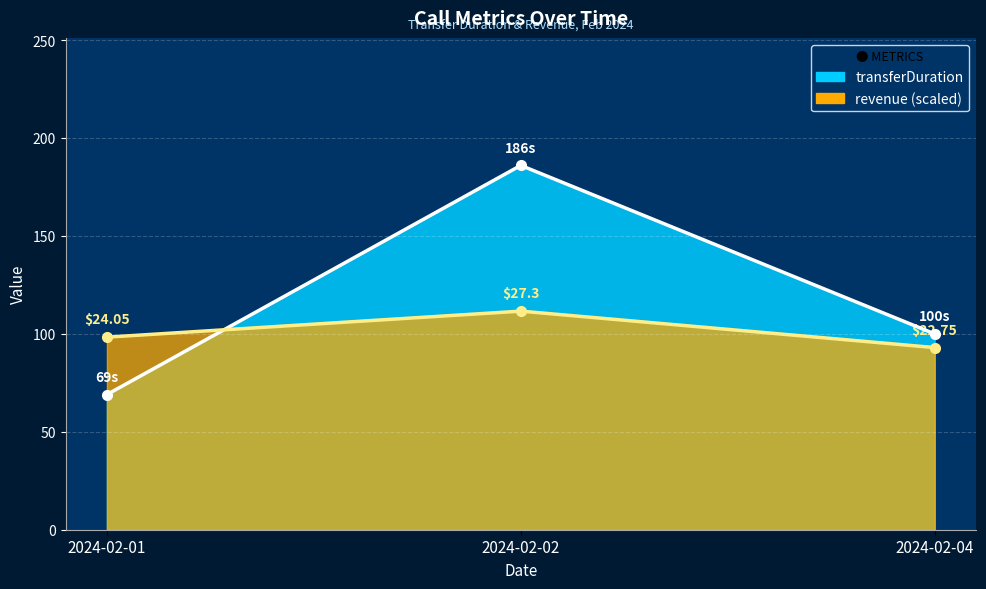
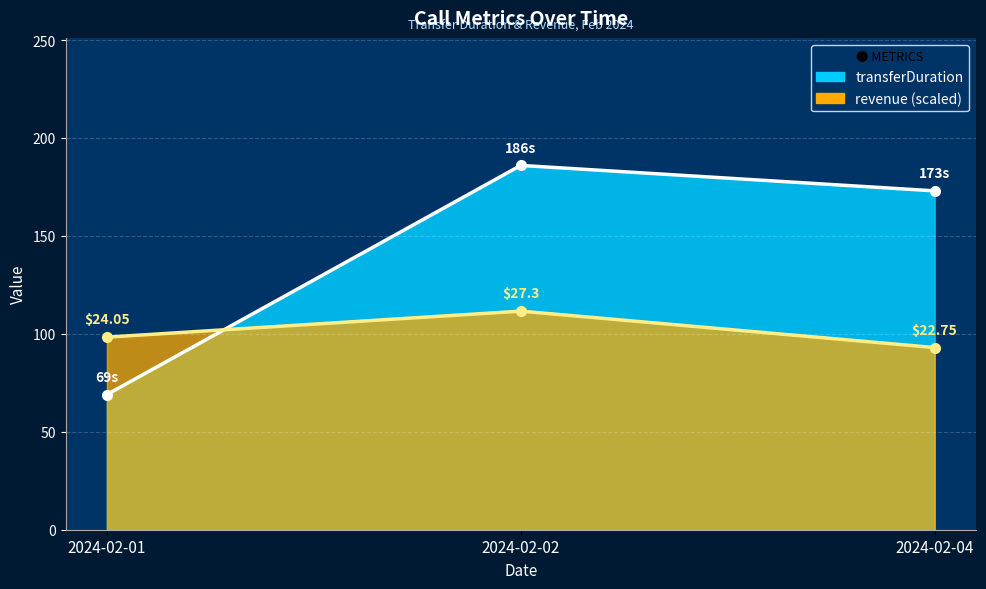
  {
    "transferDuration": {
      "2024-02-01": "69s",
      "2024-02-02": "186s",
-     "2024-02-04": "100s"
+     "2024-02-04": "173s"
    }
  }
